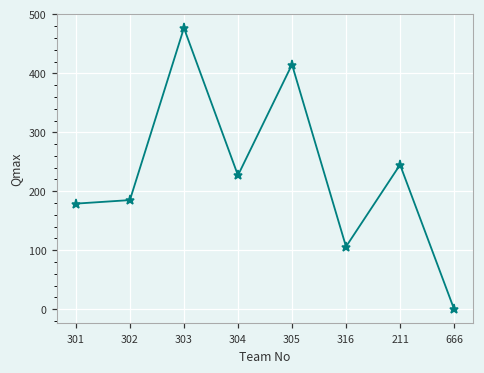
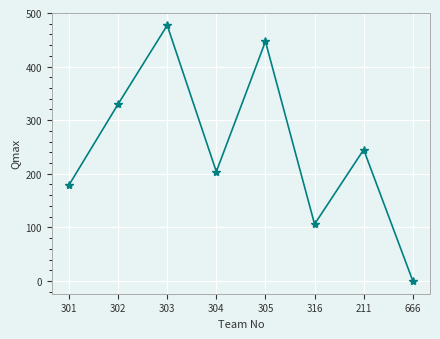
  {
    "301": 180,
-   "302": 190,
+   "302": 330,
    "303": 480,
-   "304": 230,
-   "305": 420,
+   "304": 200,
+   "305": 450,
    "316": 110,
    "211": 250,
    "666": 0
  }
